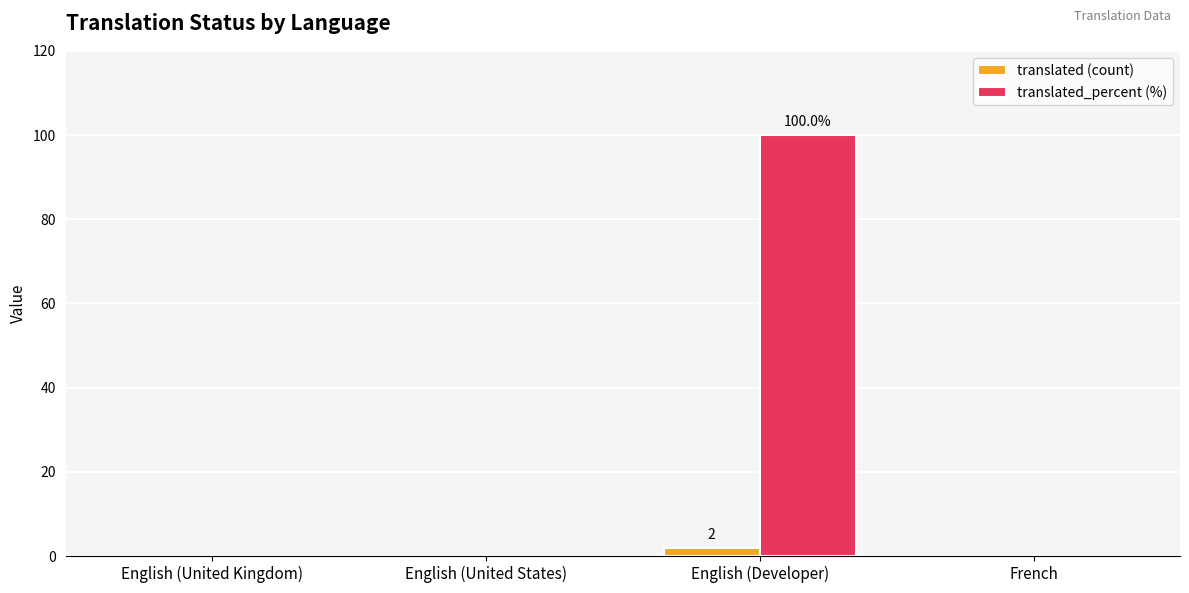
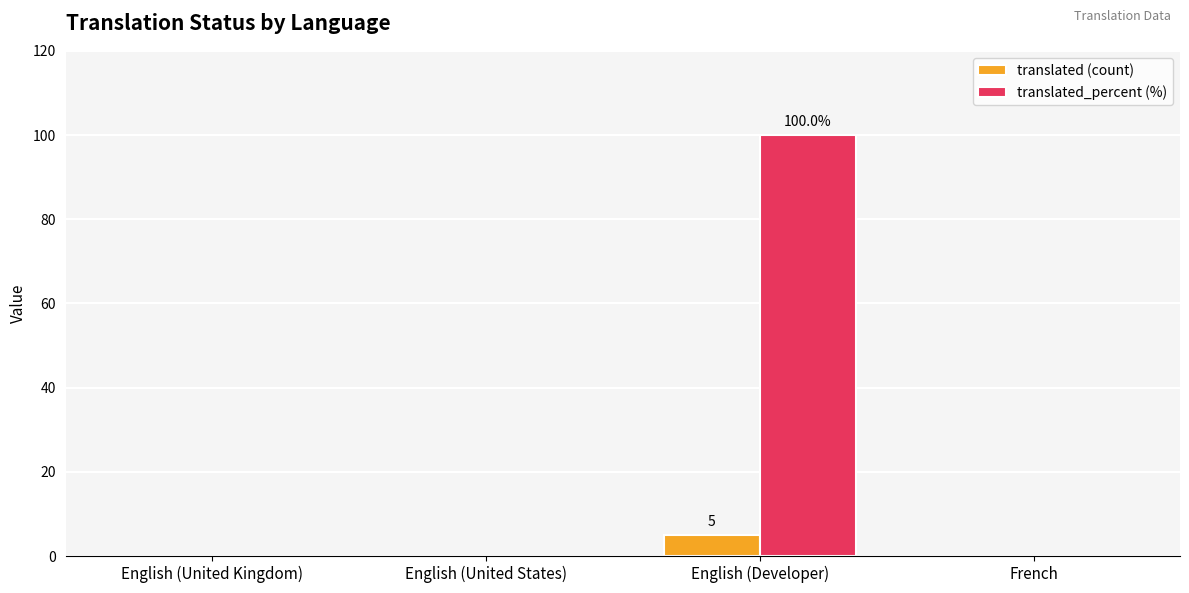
  {
    "translated (count)": {
-     "English (Developer)": "2"
+     "English (Developer)": "5"
    },
    "translated_percent (%)": {
      "English (Developer)": "100.0%"
    }
  }
